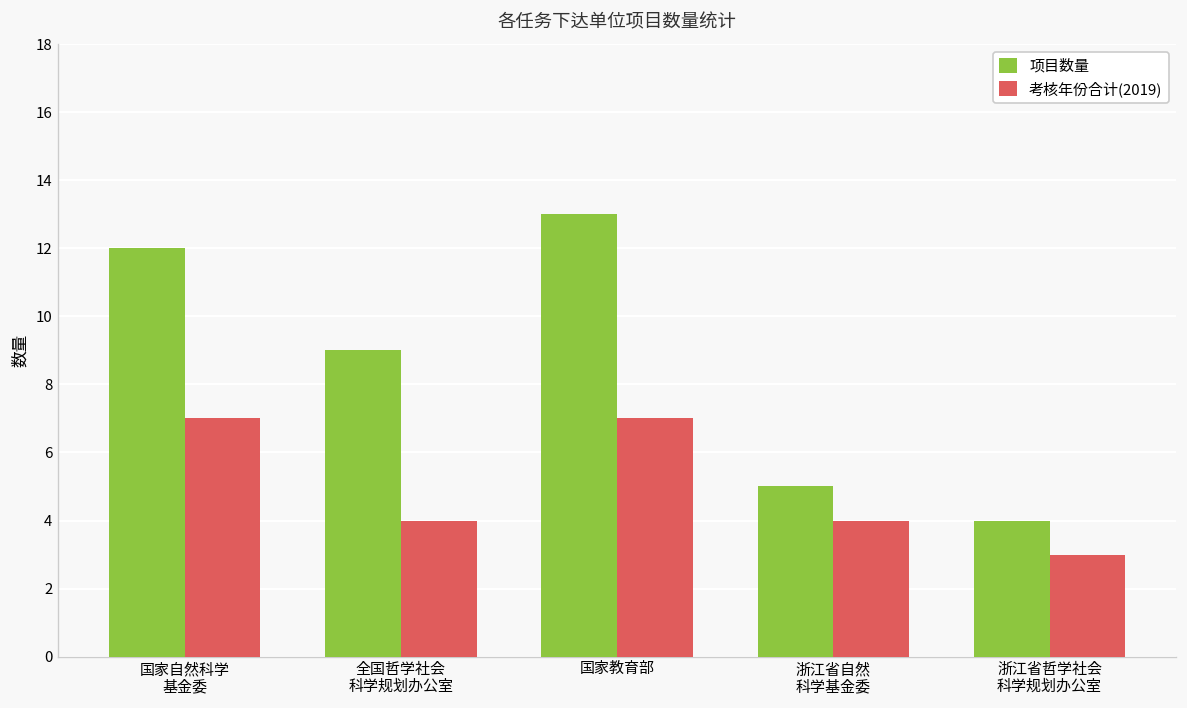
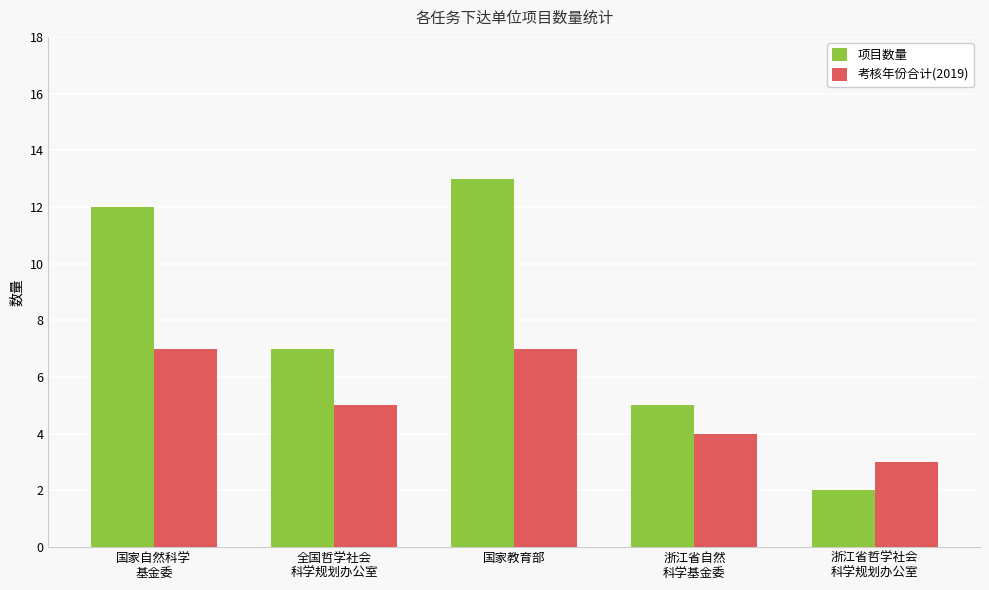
  {
    "项目数量": {
      "国家自然科学 基金委": 12,
-     "全国哲学社会 科学规划办公室": 9,
+     "全国哲学社会 科学规划办公室": 7,
      "国家教育部": 13,
      "浙江省自然 科学基金委": 5,
-     "浙江省哲学社会 科学规划办公室": 4
+     "浙江省哲学社会 科学规划办公室": 2
    },
    "考核年份合计(2019)": {
      "国家自然科学 基金委": 7,
-     "全国哲学社会 科学规划办公室": 4,
+     "全国哲学社会 科学规划办公室": 5,
      "国家教育部": 7,
      "浙江省自然 科学基金委": 4,
      "浙江省哲学社会 科学规划办公室": 3
    }
  }
